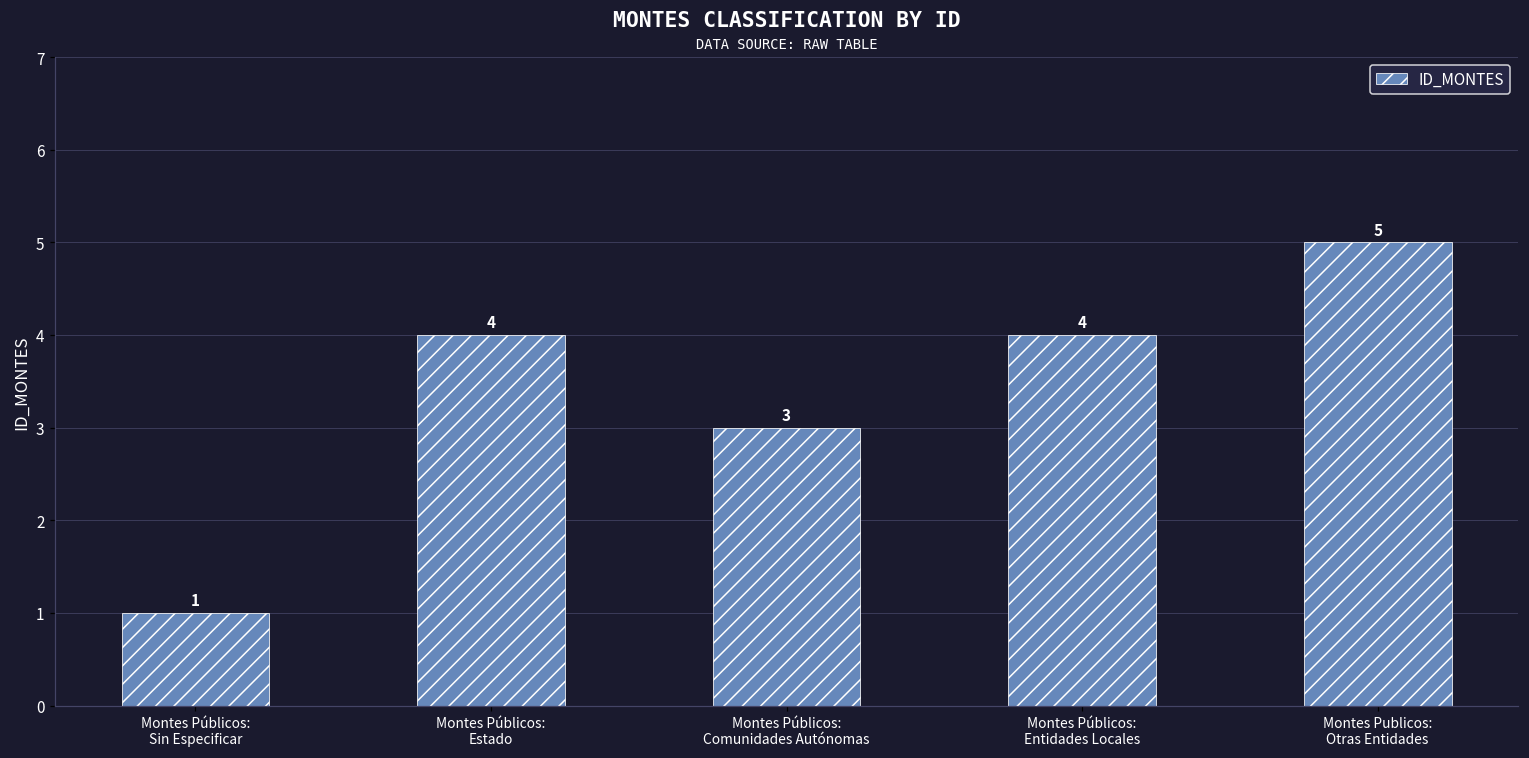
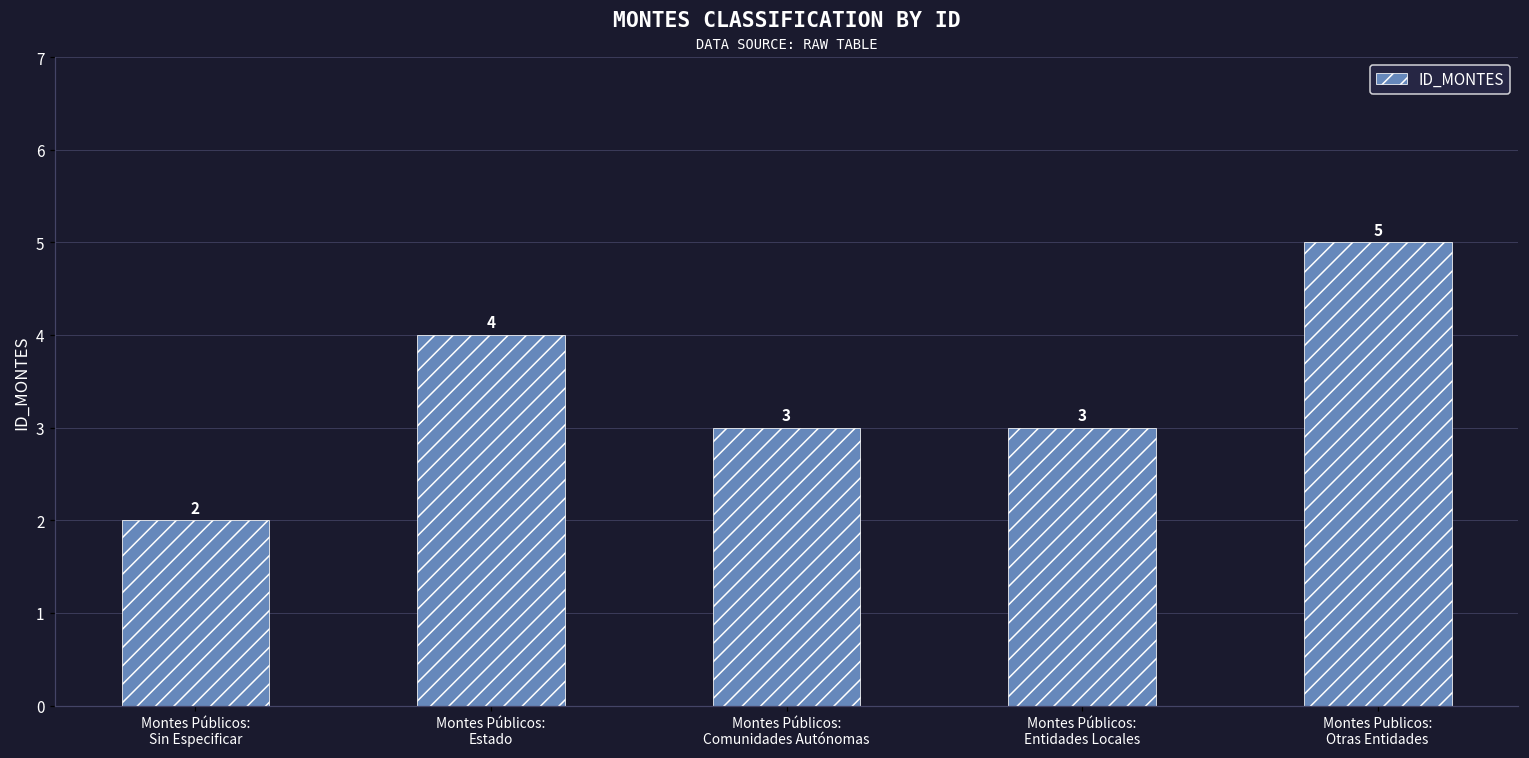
  {
-   "Montes Públicos: Sin Especificar": 1,
+   "Montes Públicos: Sin Especificar": 2,
    "Montes Públicos: Estado": 4,
    "Montes Públicos: Comunidades Autónomas": 3,
-   "Montes Públicos: Entidades Locales": 4,
+   "Montes Públicos: Entidades Locales": 3,
    "Montes Publicos: Otras Entidades": 5
  }
